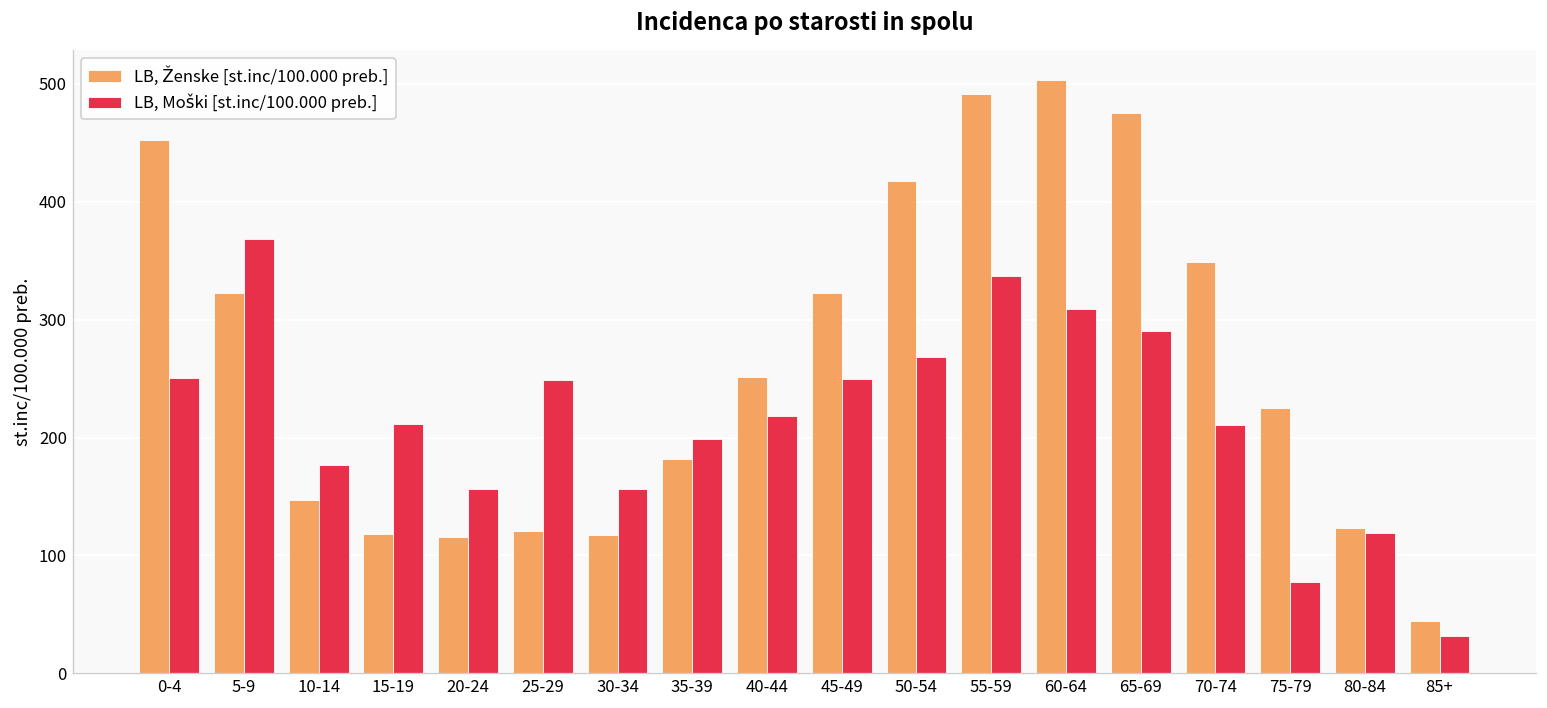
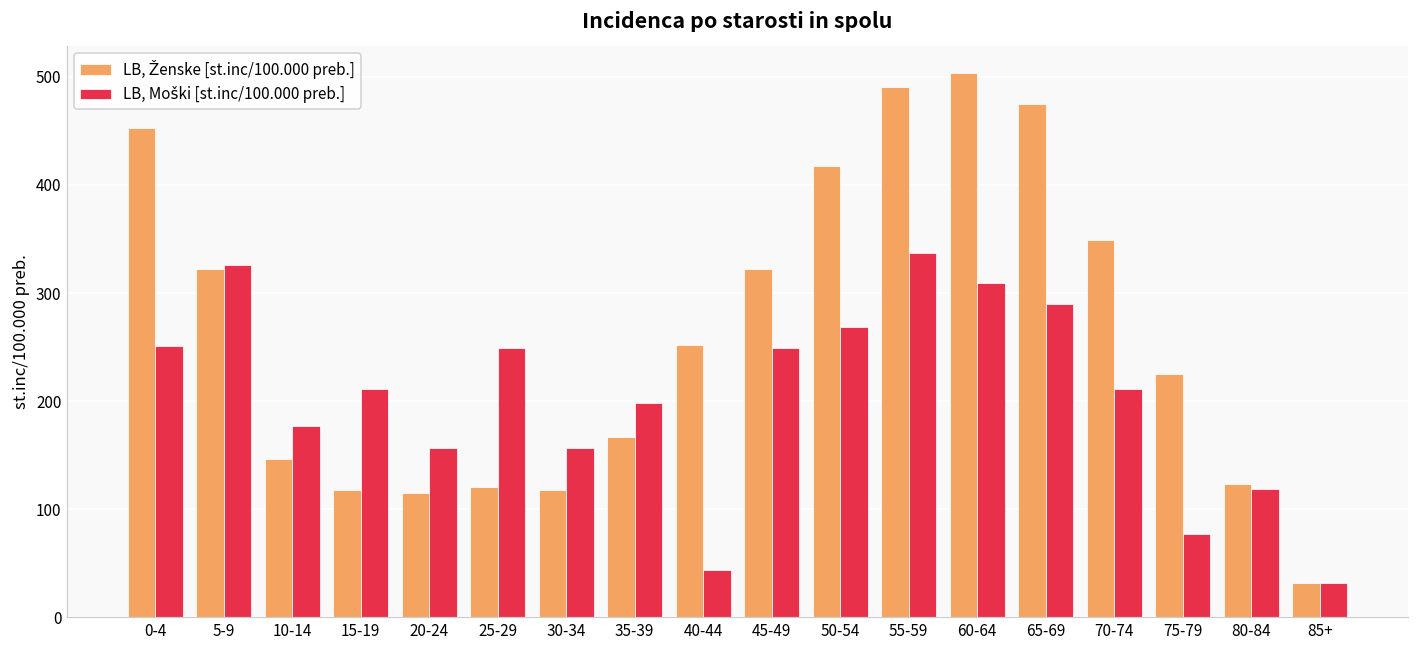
  {
    "LB, Ženske [st.inc/100.000 preb.]": {
      "0-4": 450,
      "5-9": 320,
      "10-14": 150,
      "15-19": 120,
      "20-24": 120,
      "25-29": 120,
      "30-34": 120,
-     "35-39": 180,
+     "35-39": 170,
      "40-44": 250,
      "45-49": 320,
      "50-54": 420,
      "55-59": 490,
      "60-64": 500,
      "65-69": 480,
      "70-74": 350,
      "75-79": 230,
      "80-84": 120,
-     "85+": 40
+     "85+": 30
    },
    "LB, Moški [st.inc/100.000 preb.]": {
      "0-4": 250,
-     "5-9": 370,
+     "5-9": 330,
      "10-14": 180,
      "15-19": 210,
      "20-24": 160,
      "25-29": 250,
      "30-34": 160,
      "35-39": 200,
-     "40-44": 220,
+     "40-44": 40,
      "45-49": 250,
      "50-54": 270,
      "55-59": 340,
      "60-64": 310,
      "65-69": 290,
      "70-74": 210,
      "75-79": 80,
      "80-84": 120,
      "85+": 30
    }
  }
